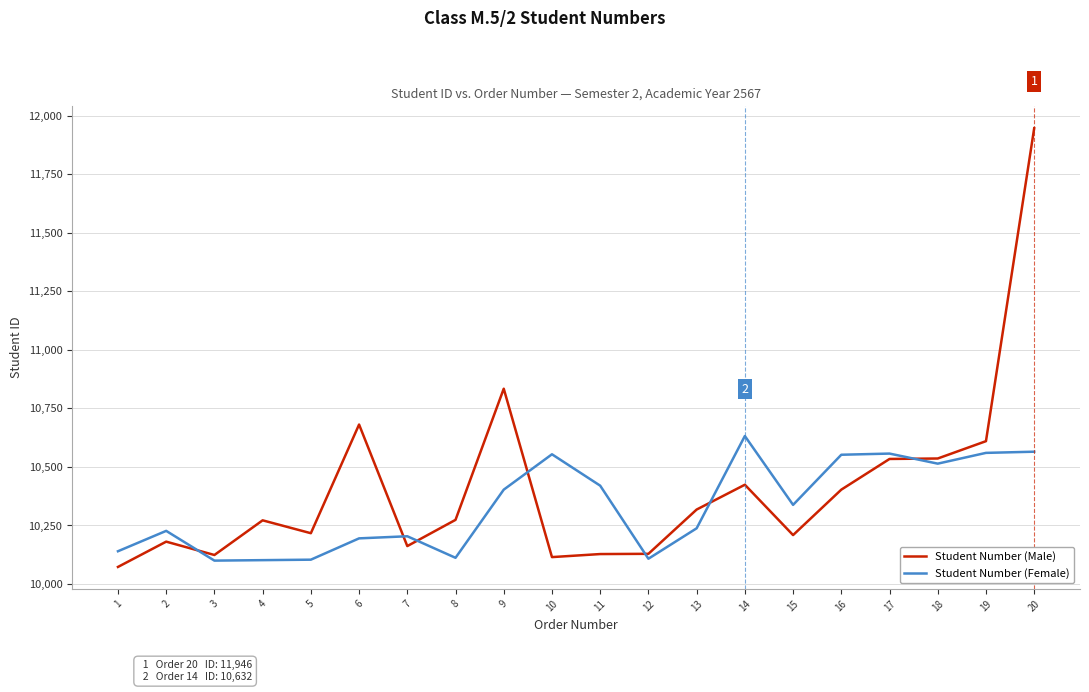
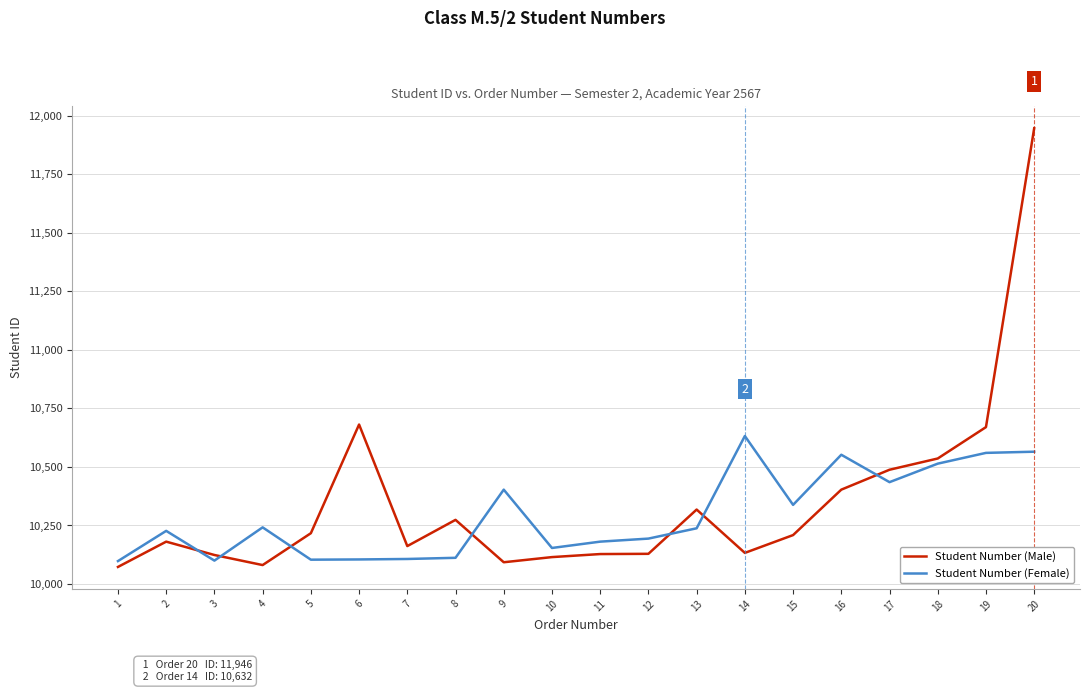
  {
    "Student Number (Male)": {
      "1": "10,070",
      "2": "10,180",
      "3": "10,120",
-     "4": "10,270",
+     "4": "10,080",
      "5": "10,220",
      "6": "10,680",
      "7": "10,160",
      "8": "10,270",
-     "9": "10,830",
+     "9": "10,090",
      "10": "10,120",
      "11": "10,130",
      "12": "10,130",
      "13": "10,320",
-     "14": "10,420",
+     "14": "10,130",
      "15": "10,210",
      "16": "10,400",
-     "17": "10,530",
+     "17": "10,490",
      "18": "10,540",
-     "19": "10,610",
+     "19": "10,670",
      "20": "11,950"
    },
    "Student Number (Female)": {
-     "1": "10,140",
+     "1": "10,100",
      "2": "10,230",
      "3": "10,100",
-     "4": "10,100",
+     "4": "10,240",
      "5": "10,100",
-     "6": "10,200",
-     "7": "10,200",
+     "6": "10,110",
+     "7": "10,110",
      "8": "10,110",
      "9": "10,400",
-     "10": "10,550",
-     "11": "10,420",
-     "12": "10,110",
+     "10": "10,150",
+     "11": "10,180",
+     "12": "10,190",
      "13": "10,240",
      "14": "10,630",
      "15": "10,340",
      "16": "10,550",
-     "17": "10,560",
+     "17": "10,440",
      "18": "10,510",
      "19": "10,560",
      "20": "10,570"
    }
  }
